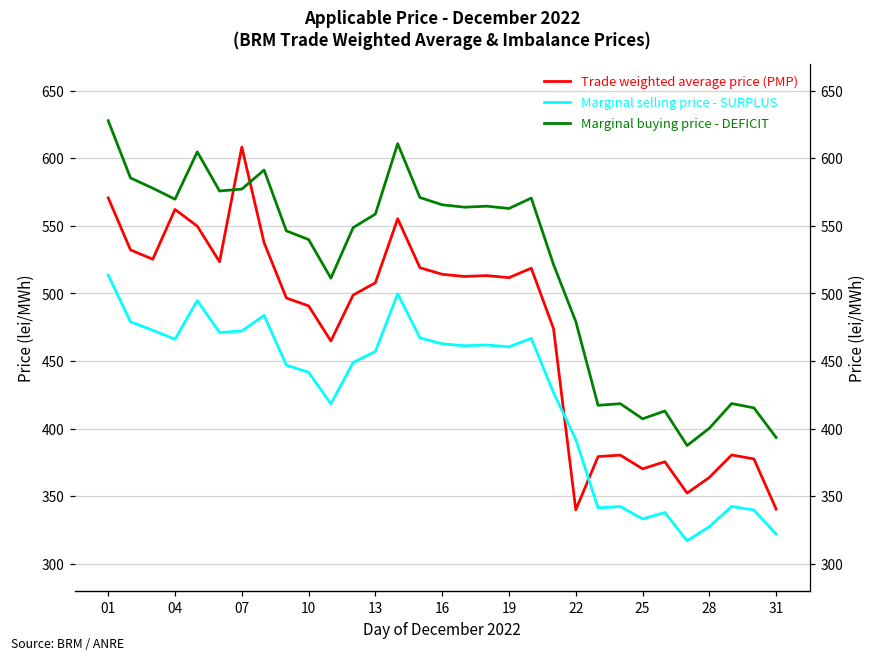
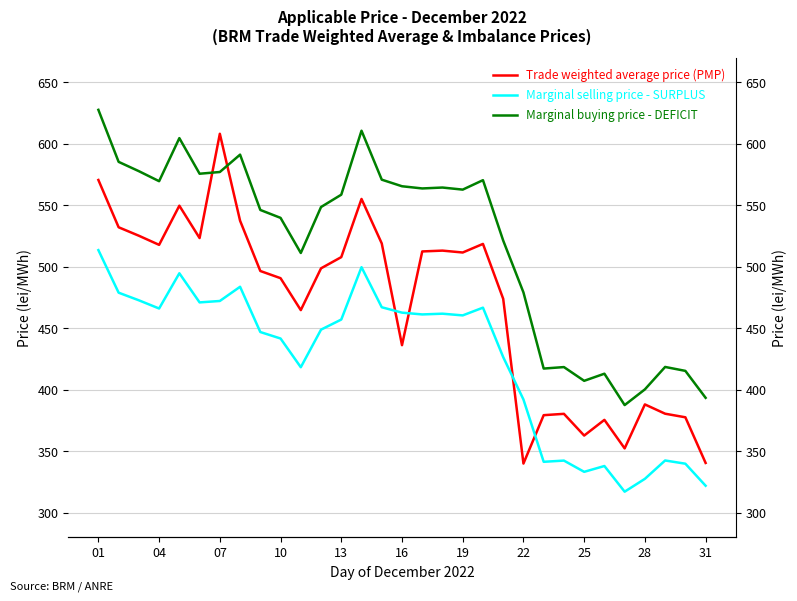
  {
    "Trade weighted average price (PMP)": {
      "01": 571,
-     "04": 562,
+     "04": 518,
      "07": 608,
      "10": 491,
      "13": 508,
-     "16": 514,
+     "16": 436,
      "19": 512,
      "22": 340,
-     "25": 370,
-     "28": 364,
+     "25": 363,
+     "28": 388,
      "31": 340
    },
    "Marginal selling price - SURPLUS": {
      "01": 514,
      "04": 466,
      "07": 472,
      "10": 442,
      "13": 457,
      "16": 463,
      "19": 460,
      "22": 392,
      "25": 333,
      "28": 328,
      "31": 322
    },
    "Marginal buying price - DEFICIT": {
      "01": 628,
      "04": 570,
      "07": 577,
      "10": 540,
      "13": 559,
      "16": 566,
      "19": 563,
      "22": 479,
      "25": 407,
      "28": 400,
      "31": 393
    }
  }
